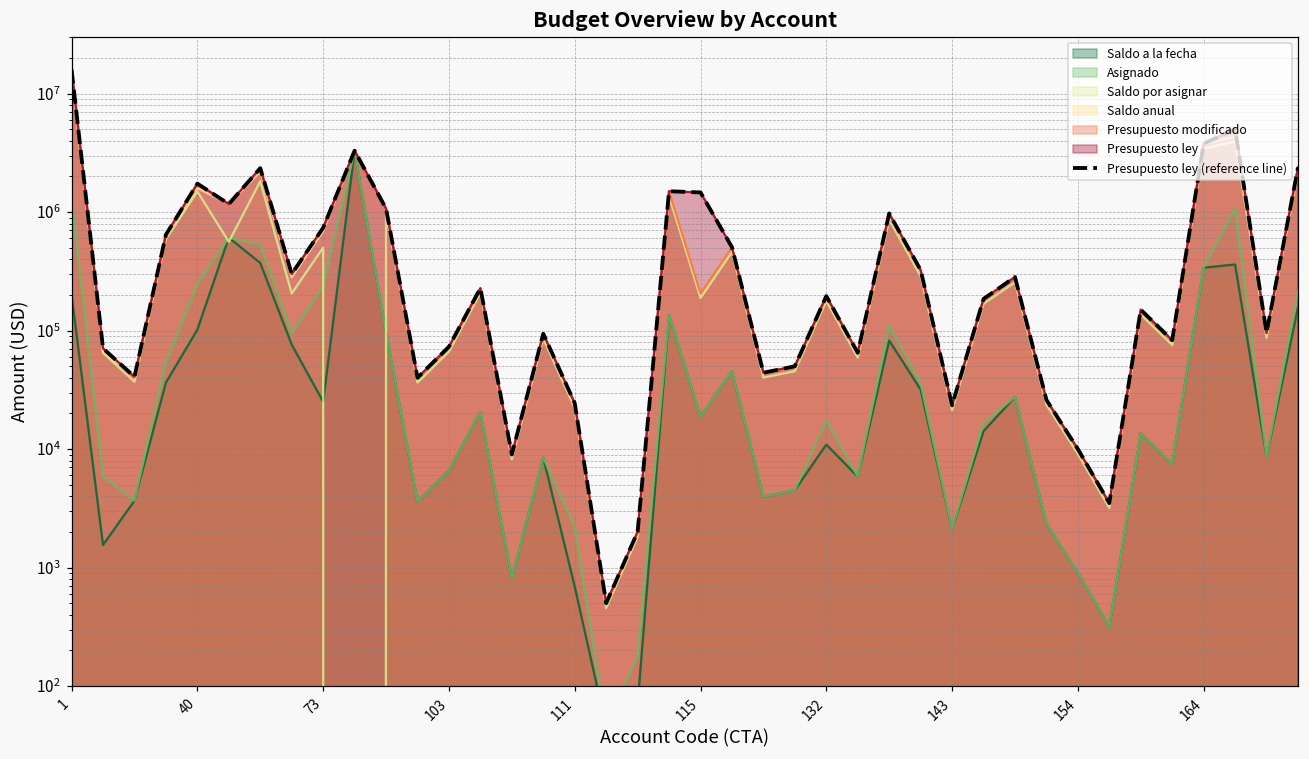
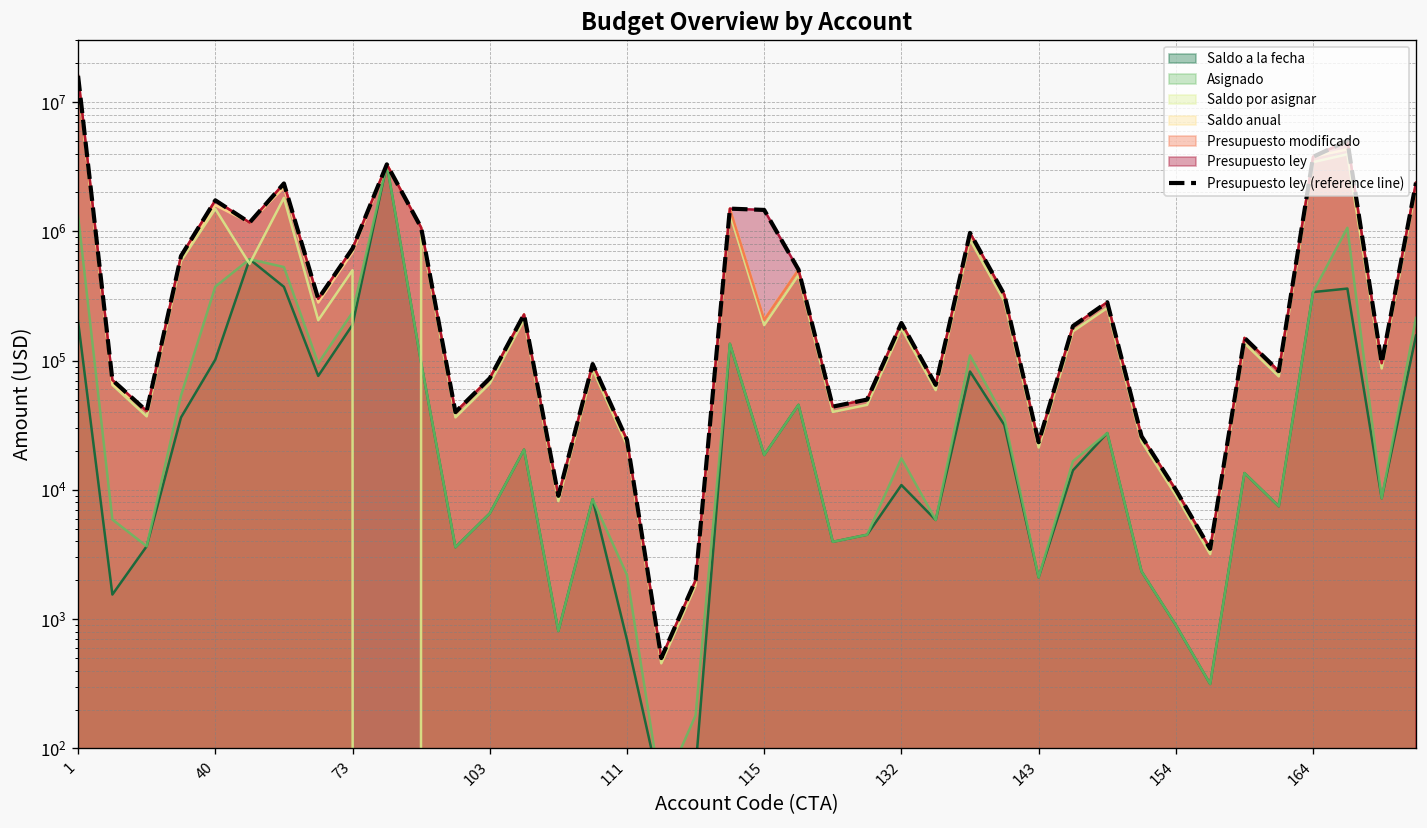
  {
    "Saldo a la fecha": {
      "1": 200000,
      "40": 100000,
-     "73": 25000,
+     "73": 190000,
      "111": 700,
      "132": 11000
    },
    "Asignado": {
      "1": 1300000,
-     "40": 250000,
+     "40": 370000,
      "73": 240000,
      "111": 2200,
      "132": 18000
    },
    "Presupuesto ley": {
      "115": 1500000
    }
  }
